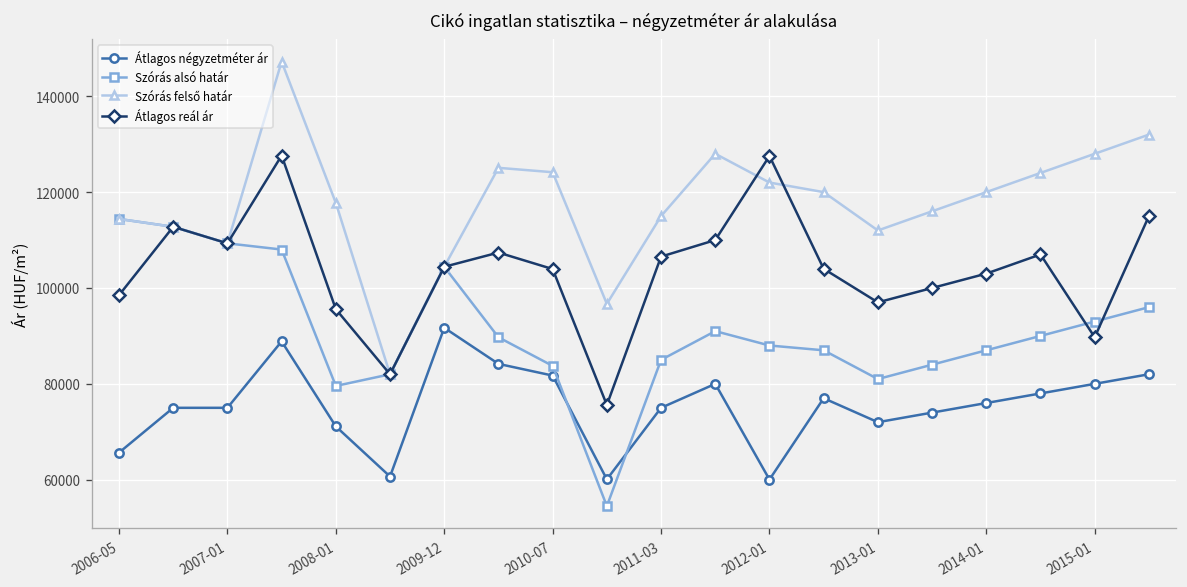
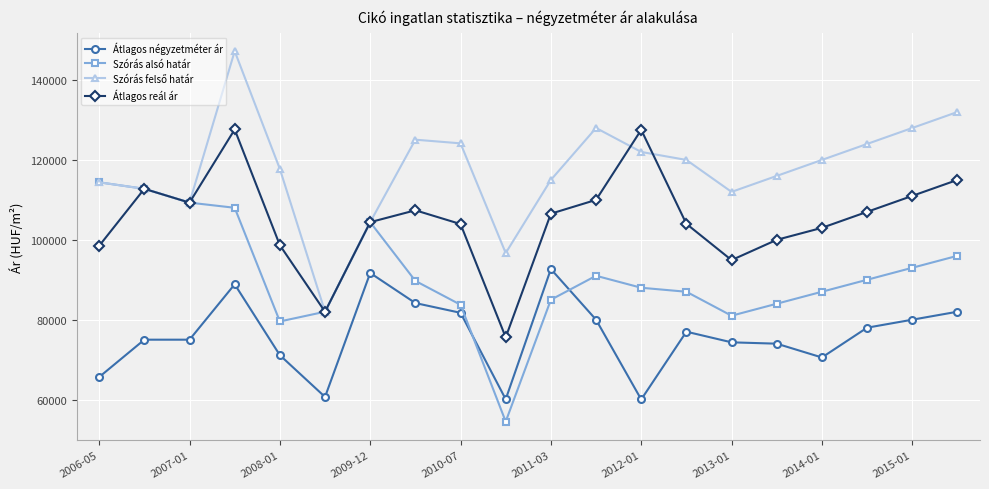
  {
    "Átlagos négyzetméter ár": {
      "2006-05": 66000,
      "2007-01": 75000,
      "2008-01": 71000,
      "2009-12": 92000,
      "2010-07": 82000,
-     "2011-03": 75000,
+     "2011-03": 93000,
      "2012-01": 60000,
-     "2013-01": 72000,
-     "2014-01": 76000,
+     "2013-01": 74000,
+     "2014-01": 71000,
      "2015-01": 80000
    },
    "Átlagos reál ár": {
      "2006-05": 98000,
-     "2008-01": 96000,
+     "2008-01": 99000,
      "2010-07": 104000,
      "2011-03": 107000,
      "2012-01": 128000,
-     "2013-01": 97000,
+     "2013-01": 95000,
      "2014-01": 103000,
-     "2015-01": 90000
+     "2015-01": 111000
    }
  }
